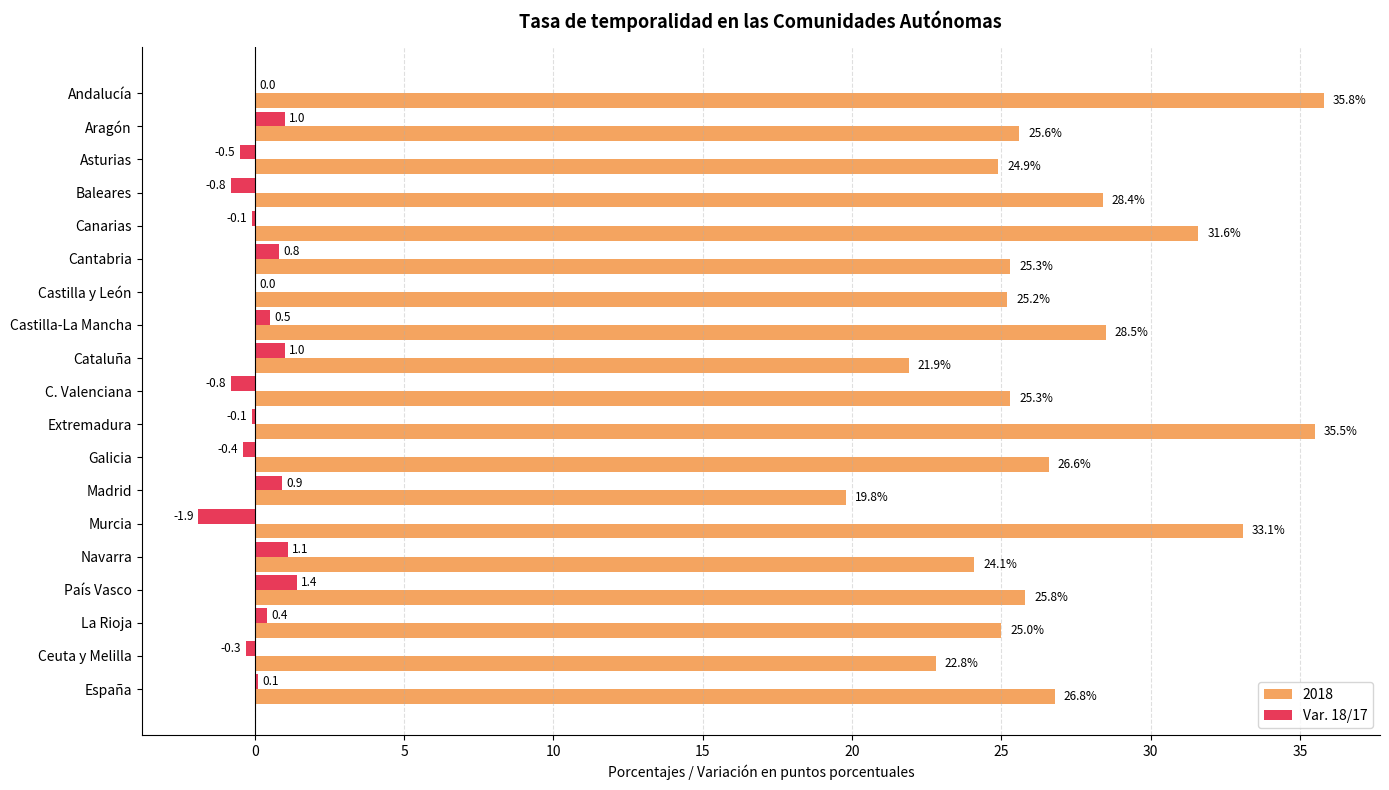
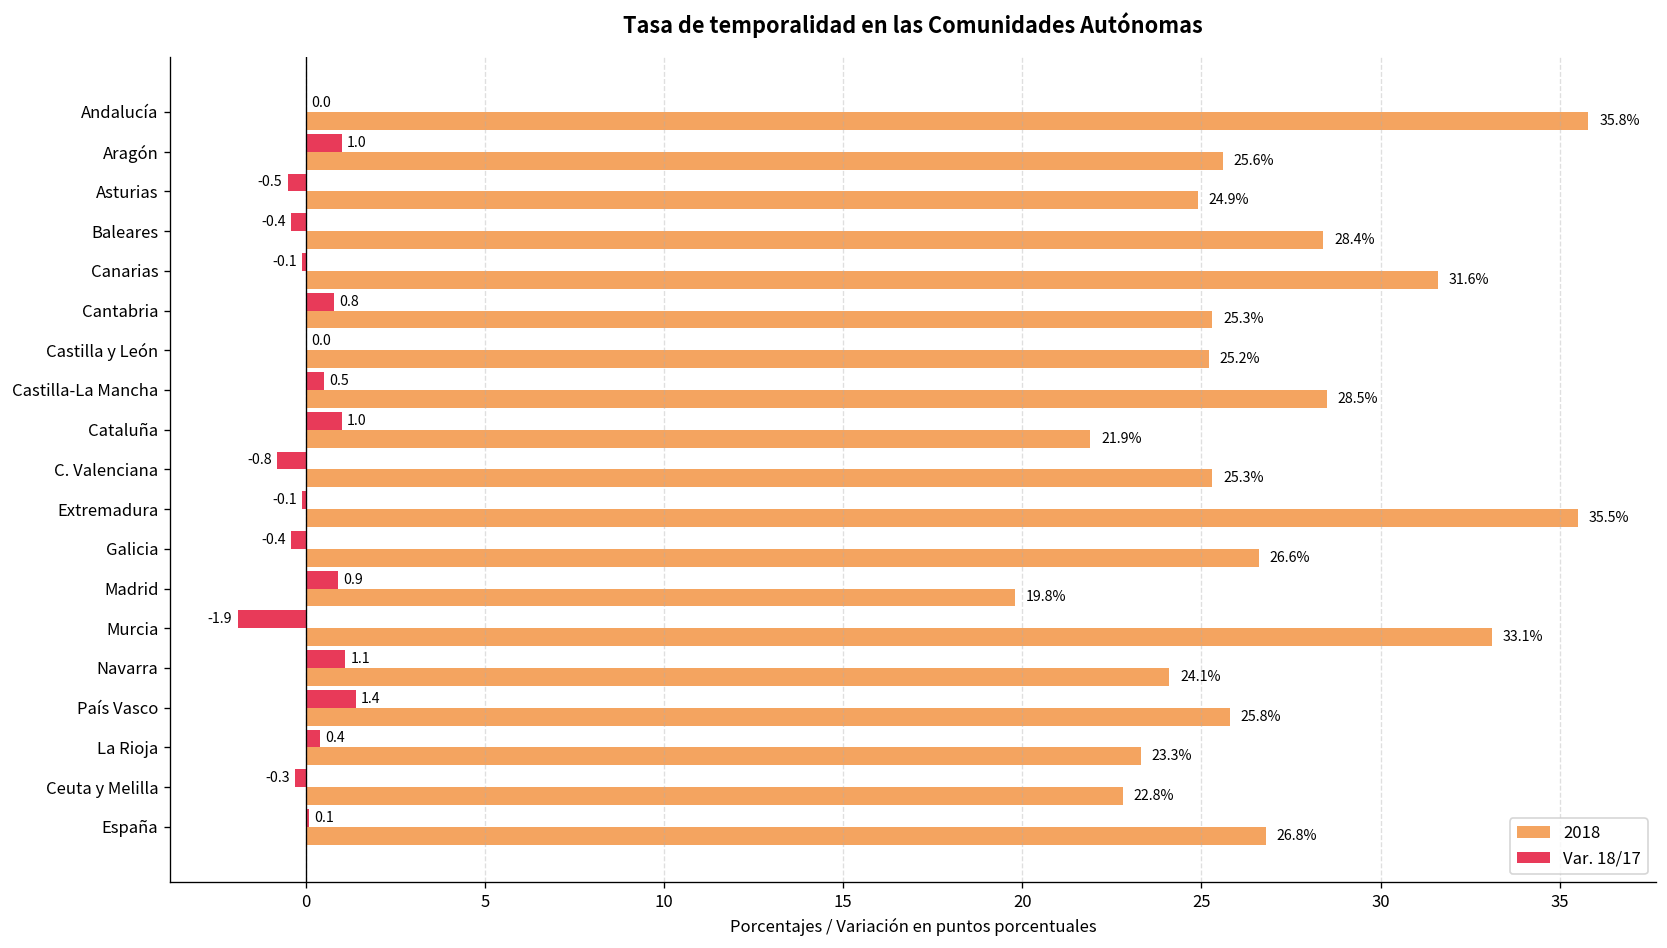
  {
    "2018": {
      "Andalucía": "35.8%",
      "Aragón": "25.6%",
      "Asturias": "24.9%",
      "Baleares": "28.4%",
      "Canarias": "31.6%",
      "Cantabria": "25.3%",
      "Castilla y León": "25.2%",
      "Castilla-La Mancha": "28.5%",
      "Cataluña": "21.9%",
      "C. Valenciana": "25.3%",
      "Extremadura": "35.5%",
      "Galicia": "26.6%",
      "Madrid": "19.8%",
      "Murcia": "33.1%",
      "Navarra": "24.1%",
      "País Vasco": "25.8%",
-     "La Rioja": "25.0%",
+     "La Rioja": "23.3%",
      "Ceuta y Melilla": "22.8%",
      "España": "26.8%"
    },
    "Var. 18/17": {
      "Andalucía": "0.0",
      "Aragón": "1.0",
      "Asturias": "-0.5",
-     "Baleares": "-0.8",
+     "Baleares": "-0.4",
      "Canarias": "-0.1",
      "Cantabria": "0.8",
      "Castilla y León": "0.0",
      "Castilla-La Mancha": "0.5",
      "Cataluña": "1.0",
      "C. Valenciana": "-0.8",
      "Extremadura": "-0.1",
      "Galicia": "-0.4",
      "Madrid": "0.9",
      "Murcia": "-1.9",
      "Navarra": "1.1",
      "País Vasco": "1.4",
      "La Rioja": "0.4",
      "Ceuta y Melilla": "-0.3",
      "España": "0.1"
    }
  }
